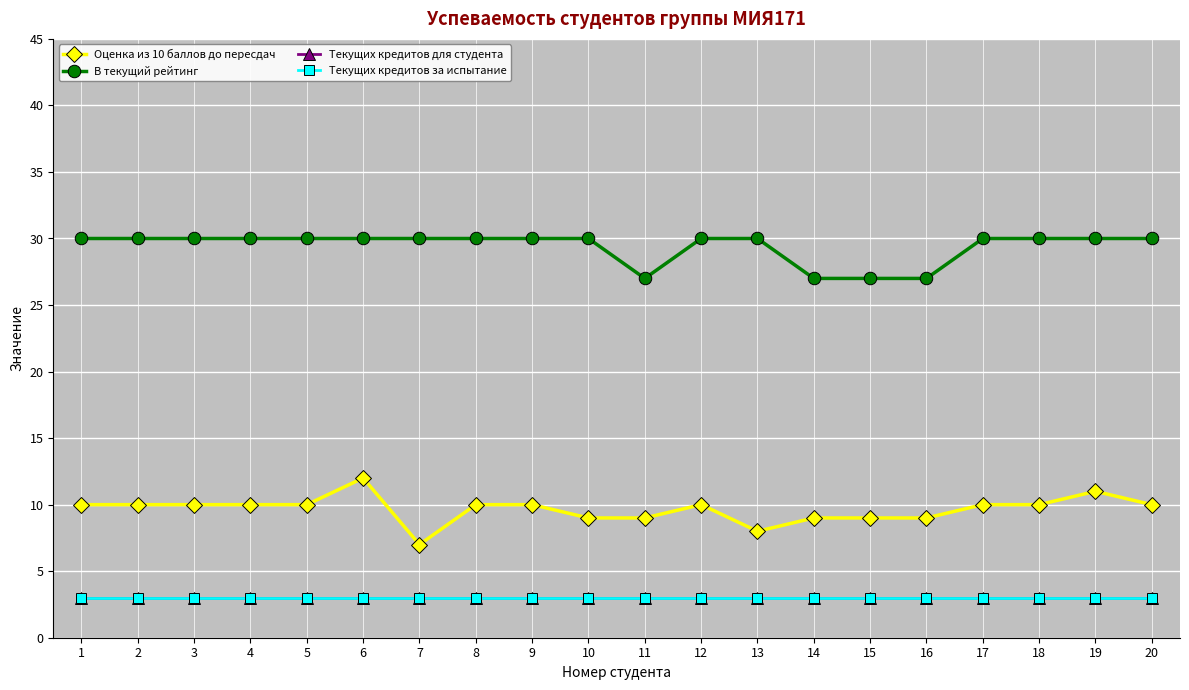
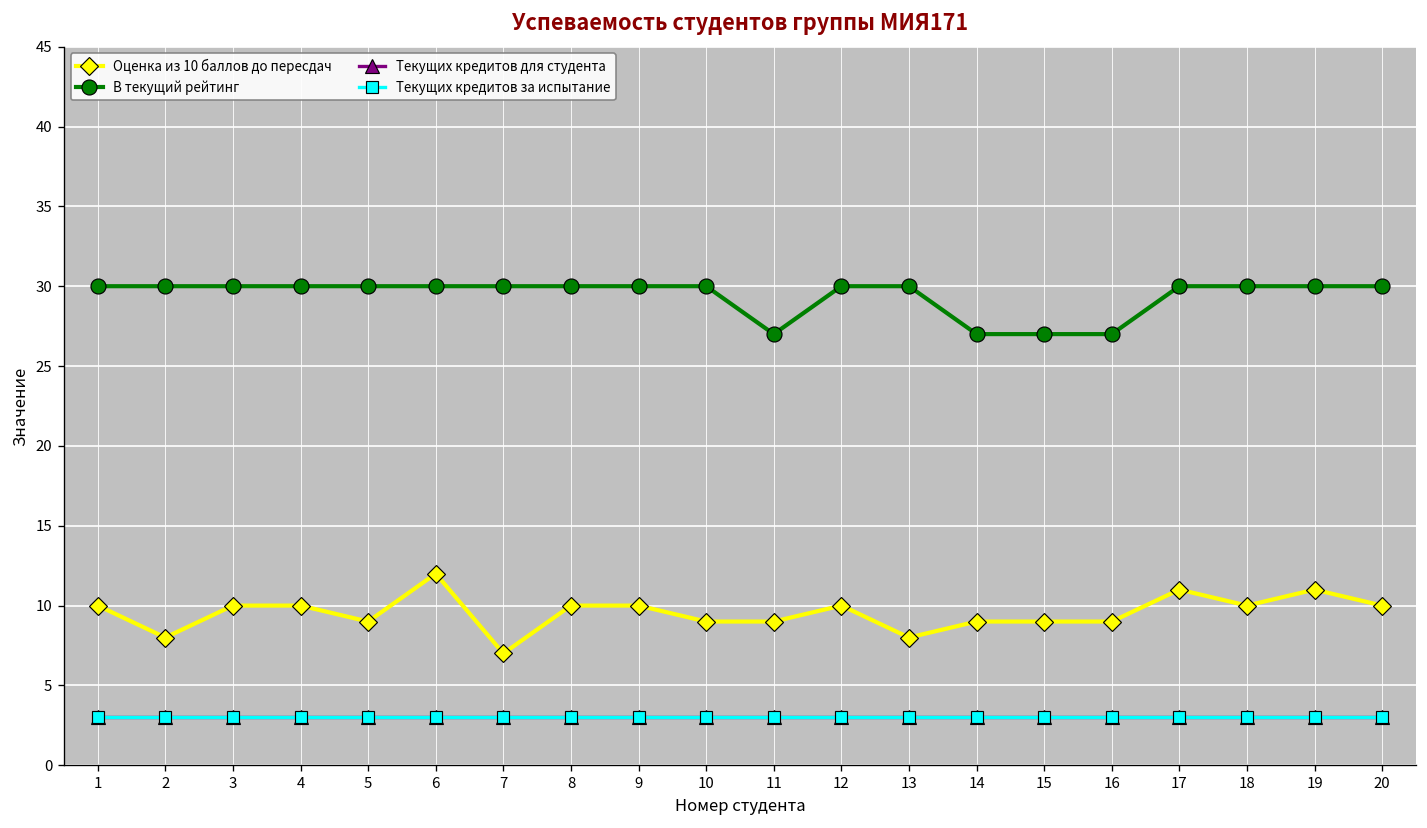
  {
    "Оценка из 10 баллов до пересдач": {
      "1": 10,
-     "2": 10,
+     "2": 8,
      "3": 10,
      "4": 10,
-     "5": 10,
+     "5": 9,
      "6": 12,
      "7": 7,
      "8": 10,
      "9": 10,
      "10": 9,
      "11": 9,
      "12": 10,
      "13": 8,
      "14": 9,
      "15": 9,
      "16": 9,
-     "17": 10,
+     "17": 11,
      "18": 10,
      "19": 11,
      "20": 10
    },
    "В текущий рейтинг": {
      "1": 30,
      "2": 30,
      "3": 30,
      "4": 30,
      "5": 30,
      "6": 30,
      "7": 30,
      "8": 30,
      "9": 30,
      "10": 30,
      "11": 27,
      "12": 30,
      "13": 30,
      "14": 27,
      "15": 27,
      "16": 27,
      "17": 30,
      "18": 30,
      "19": 30,
      "20": 30
    },
    "Текущих кредитов за испытание": {
      "1": 3,
      "2": 3,
      "3": 3,
      "4": 3,
      "5": 3,
      "6": 3,
      "7": 3,
      "8": 3,
      "9": 3,
      "10": 3,
      "11": 3,
      "12": 3,
      "13": 3,
      "14": 3,
      "15": 3,
      "16": 3,
      "17": 3,
      "18": 3,
      "19": 3,
      "20": 3
    }
  }
